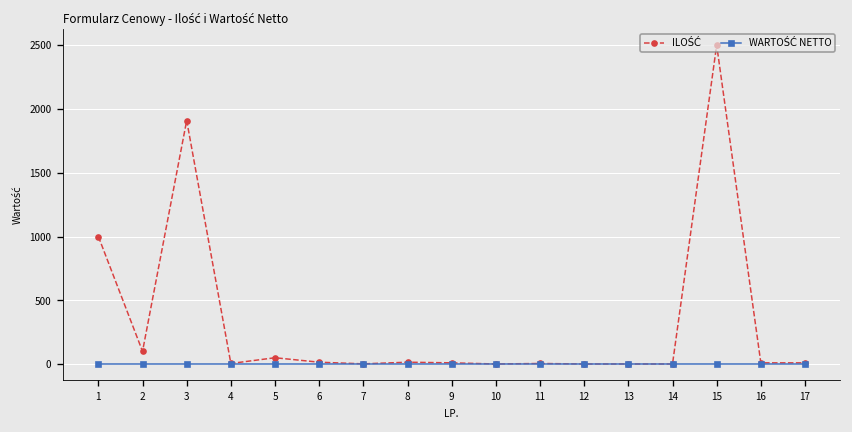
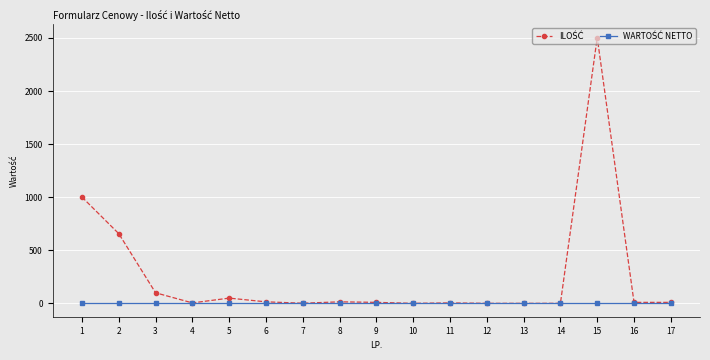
  {
    "ILOŚĆ": {
      "1": 1000,
-     "2": 100,
-     "3": 1910,
+     "2": 660,
+     "3": 100,
      "5": 50
    },
    "WARTOŚĆ NETTO": {
      "1": 0,
      "2": 0,
      "3": 0,
      "5": 0,
      "15": 0
    }
  }
